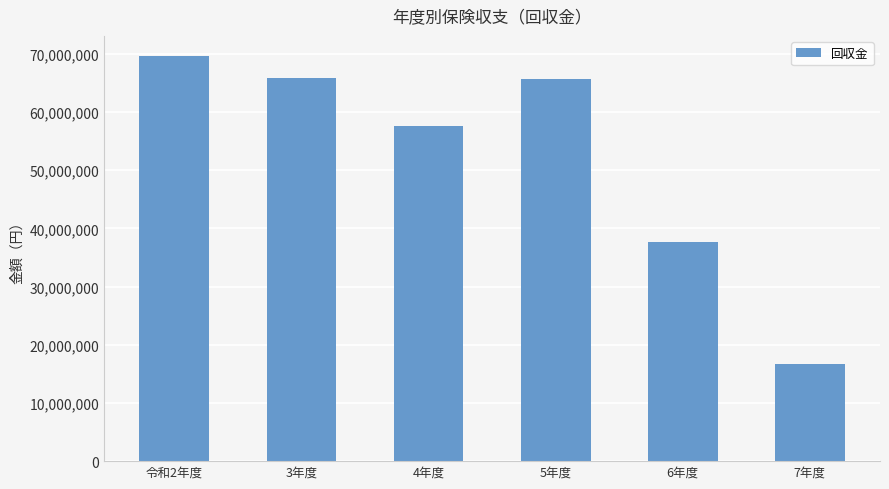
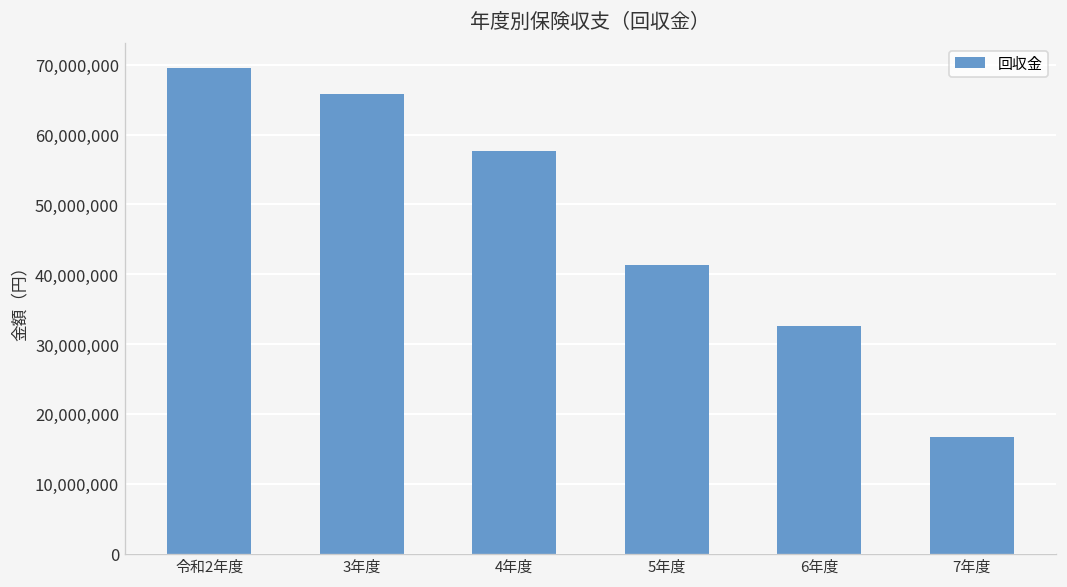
  {
    "令和2年度": "70,000,000",
    "3年度": "66,000,000",
    "4年度": "58,000,000",
-   "5年度": "66,000,000",
-   "6年度": "38,000,000",
+   "5年度": "41,000,000",
+   "6年度": "33,000,000",
    "7年度": "17,000,000"
  }
